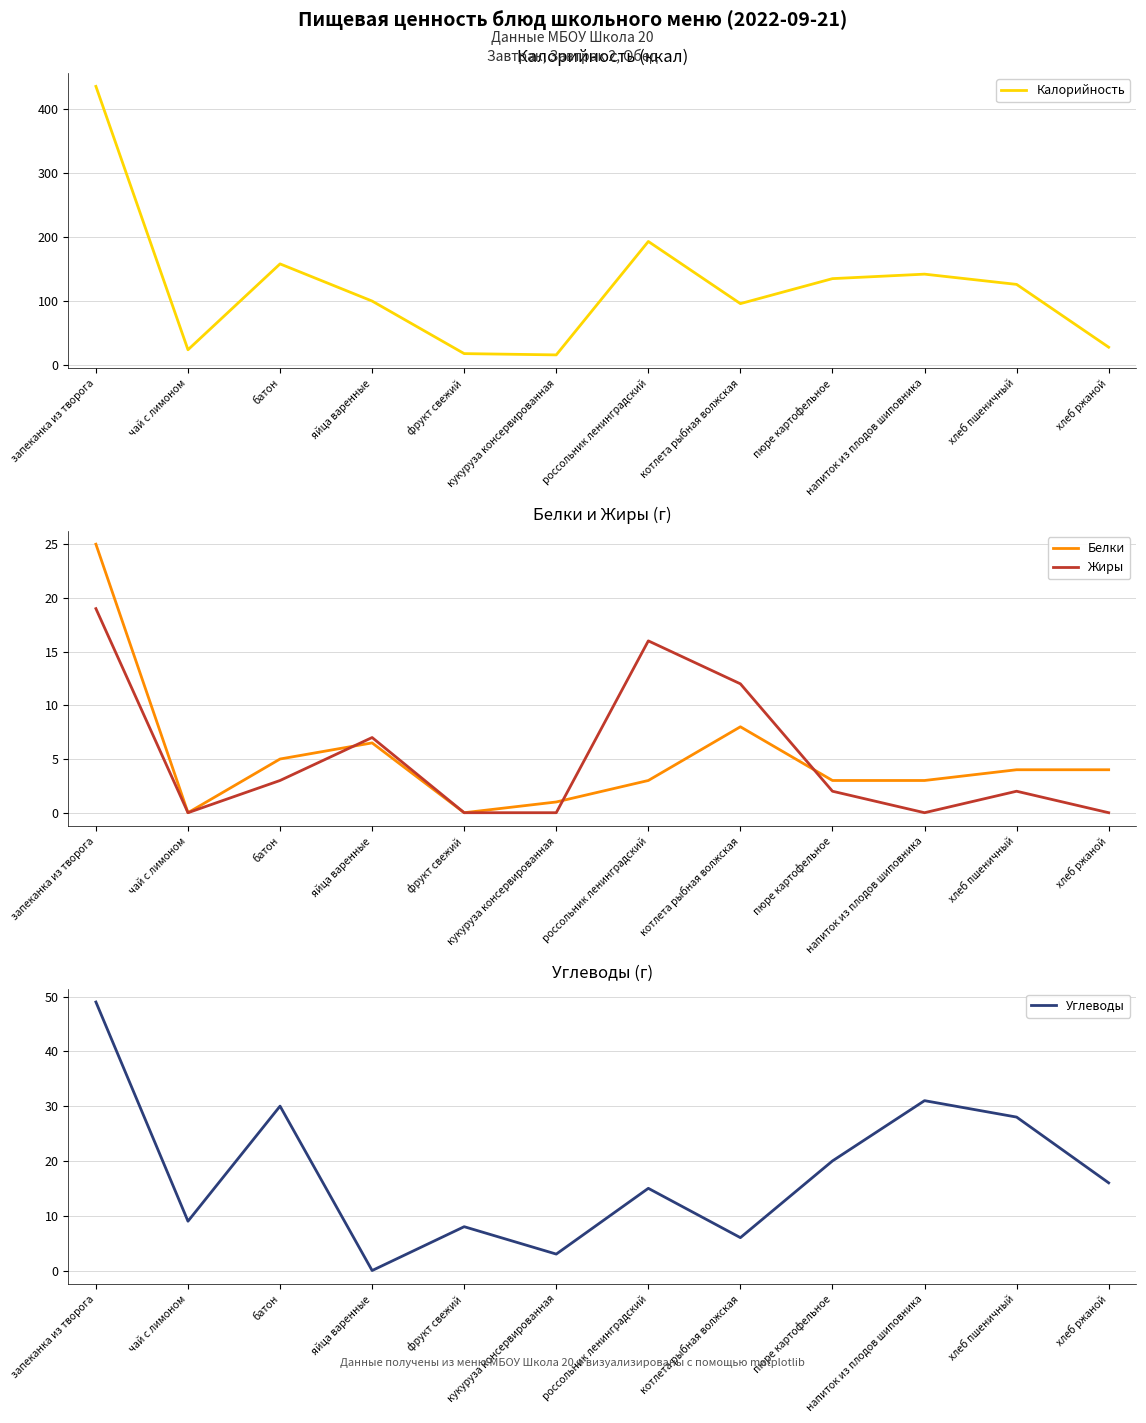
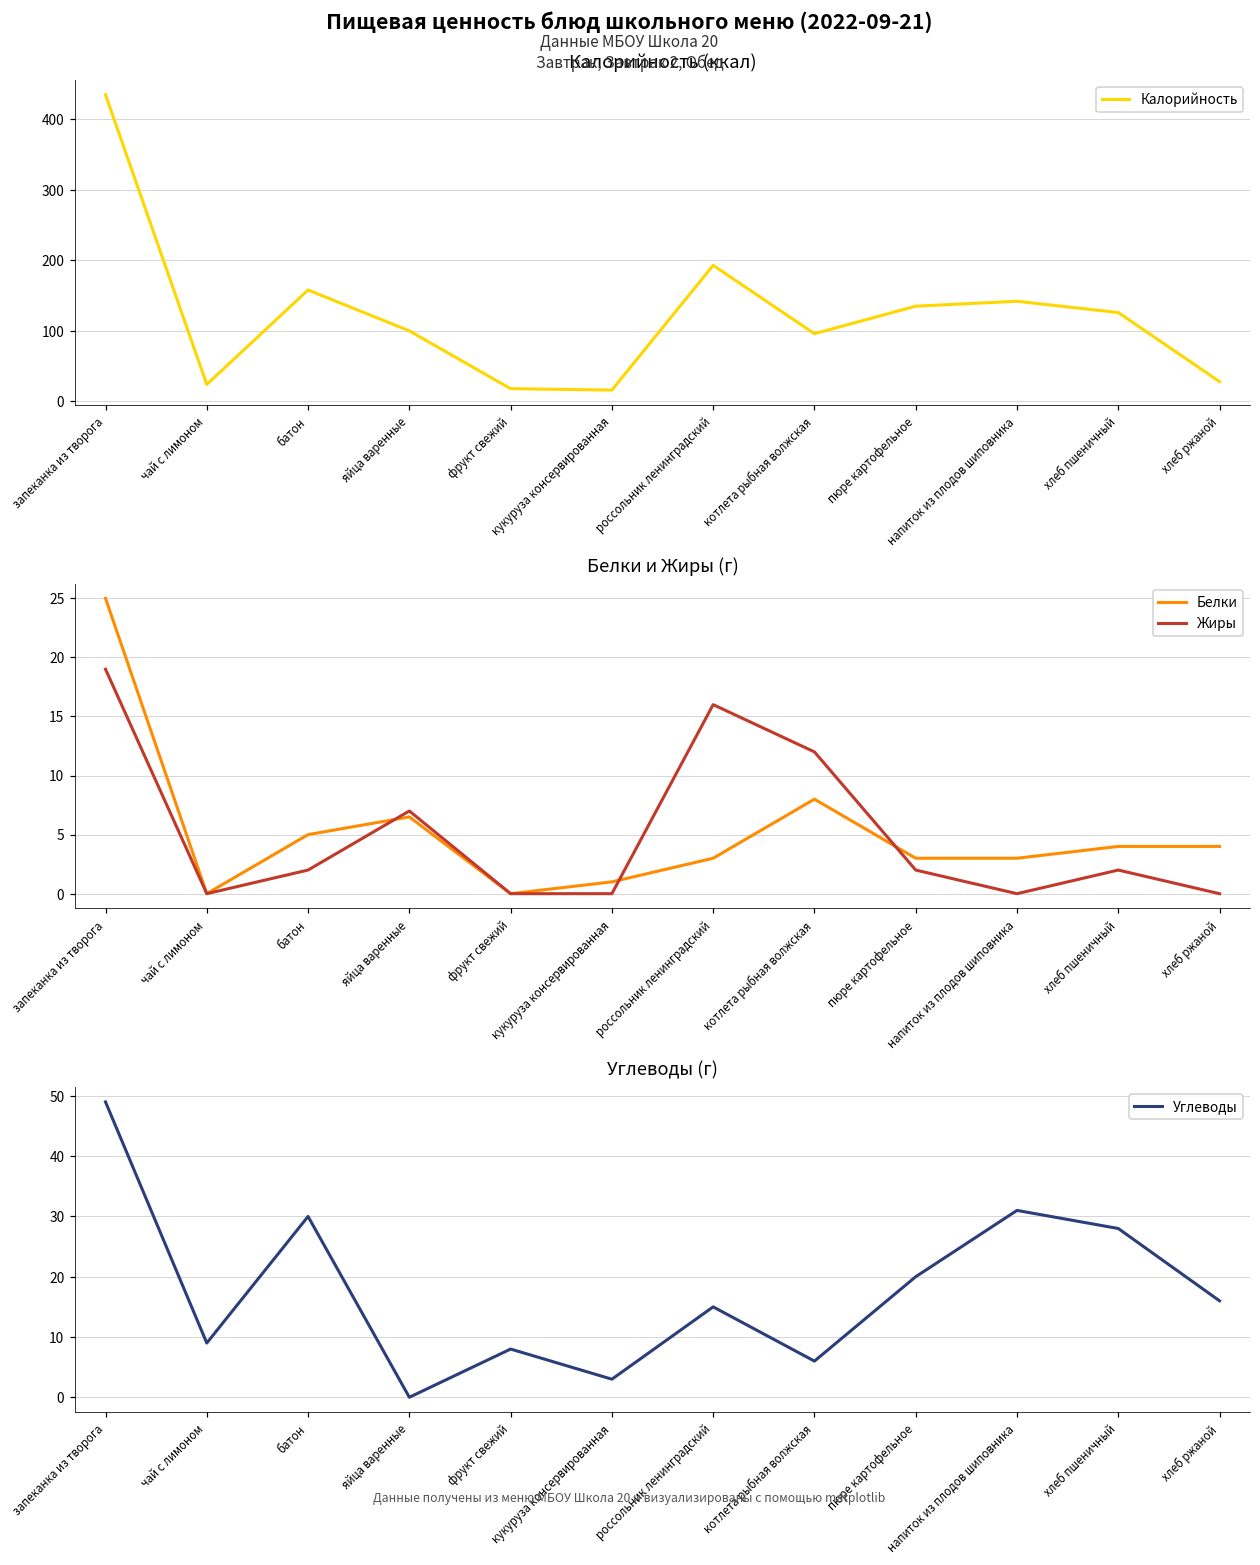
  {
    "Калорийность (ккал)": {
      "запеканка из творога": 440,
      "чай с лимоном": 20,
      "батон": 160,
      "яйца варенные": 100,
      "фрукт свежий": 20,
      "кукуруза консервированная": 20,
      "россольник ленинградский": 190,
      "котлета рыбная волжская": 100,
      "пюре картофельное": 140,
      "напиток из плодов шиповника": 140,
      "хлеб пшеничный": 130,
      "хлеб ржаной": 30
    },
    "Белки и Жиры (г)": {
      "Белки": {
        "запеканка из творога": 25,
        "батон": 5,
        "яйца варенные": 6.5,
        "кукуруза консервированная": 1,
        "россольник ленинградский": 3,
        "котлета рыбная волжская": 8,
        "пюре картофельное": 3,
        "напиток из плодов шиповника": 3,
        "хлеб пшеничный": 4,
        "хлеб ржаной": 4
      },
      "Жиры": {
        "запеканка из творога": 19,
-       "батон": 3,
+       "батон": 2,
        "яйца варенные": 7,
        "кукуруза консервированная": 0,
        "россольник ленинградский": 16,
        "котлета рыбная волжская": 12,
        "пюре картофельное": 2,
        "напиток из плодов шиповника": 0,
        "хлеб пшеничный": 2,
        "хлеб ржаной": 0
      }
    },
    "Углеводы (г)": {
      "запеканка из творога": 49,
      "чай с лимоном": 9,
      "батон": 30,
      "яйца варенные": 0,
      "фрукт свежий": 8,
      "кукуруза консервированная": 3,
      "россольник ленинградский": 15,
      "котлета рыбная волжская": 6,
      "пюре картофельное": 20,
      "напиток из плодов шиповника": 31,
      "хлеб пшеничный": 28,
      "хлеб ржаной": 16
    }
  }
